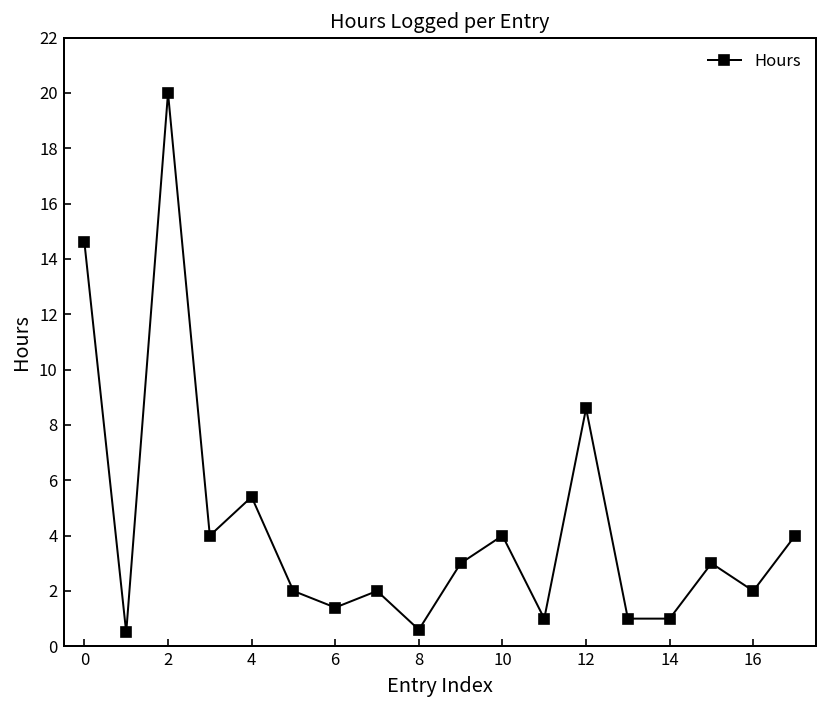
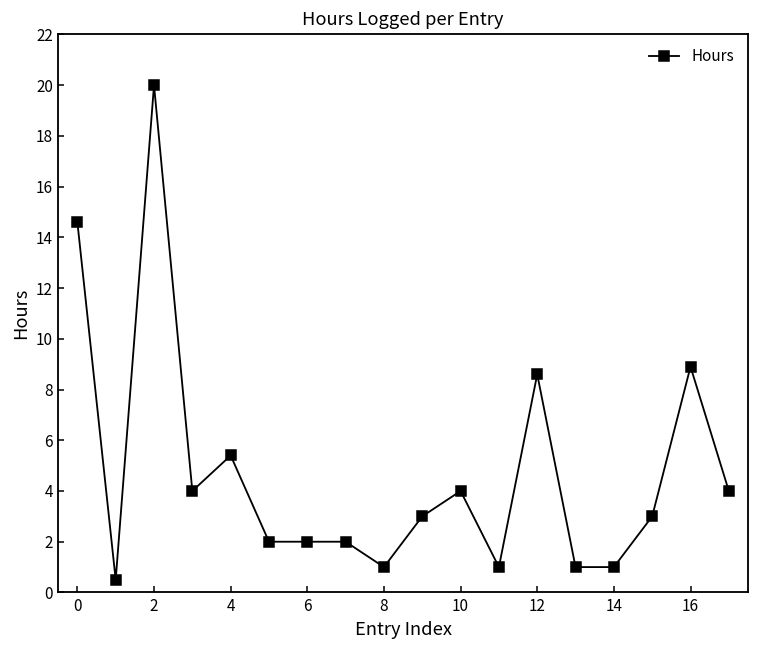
  {
    "0": 14.6,
    "2": 20.0,
    "4": 5.4,
-   "6": 1.4,
-   "8": 0.6,
+   "6": 2.0,
+   "8": 1.0,
    "10": 4.0,
    "12": 8.6,
    "14": 1.0,
-   "16": 2.0
+   "16": 8.9
  }
